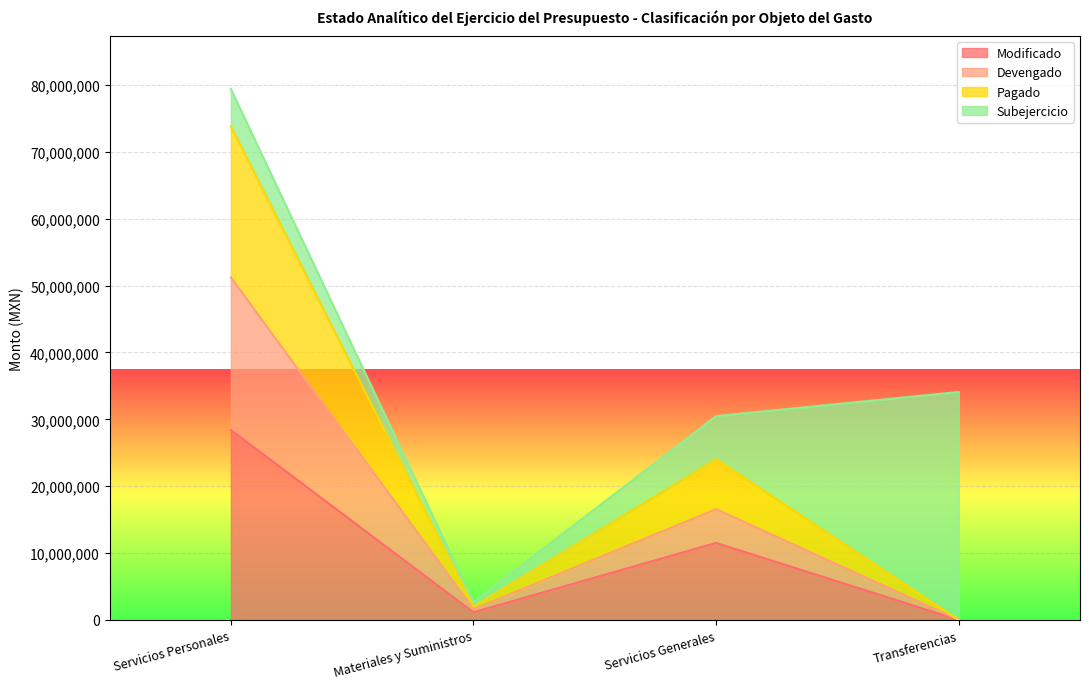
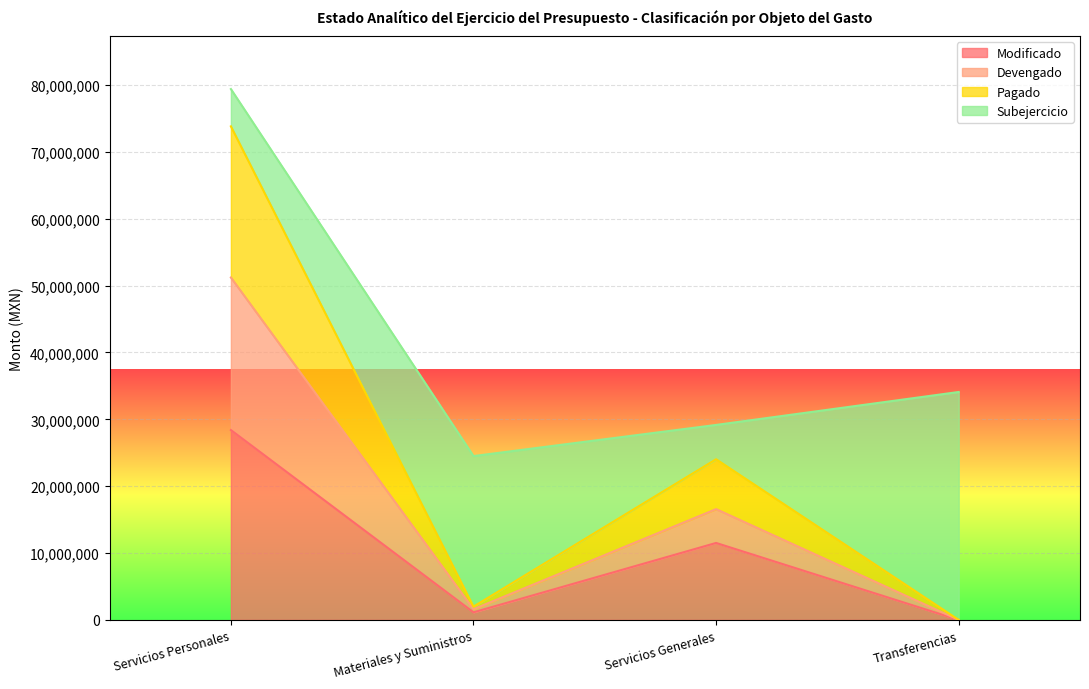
  {
    "Pagado": {
      "Servicios Personales": "23,000,000",
      "Materiales y Suministros": "0",
      "Servicios Generales": "7,000,000"
    },
    "Subejercicio": {
      "Servicios Personales": "6,000,000",
-     "Materiales y Suministros": "1,000,000",
-     "Servicios Generales": "6,000,000",
+     "Materiales y Suministros": "23,000,000",
+     "Servicios Generales": "5,000,000",
      "Transferencias": "34,000,000"
    }
  }
